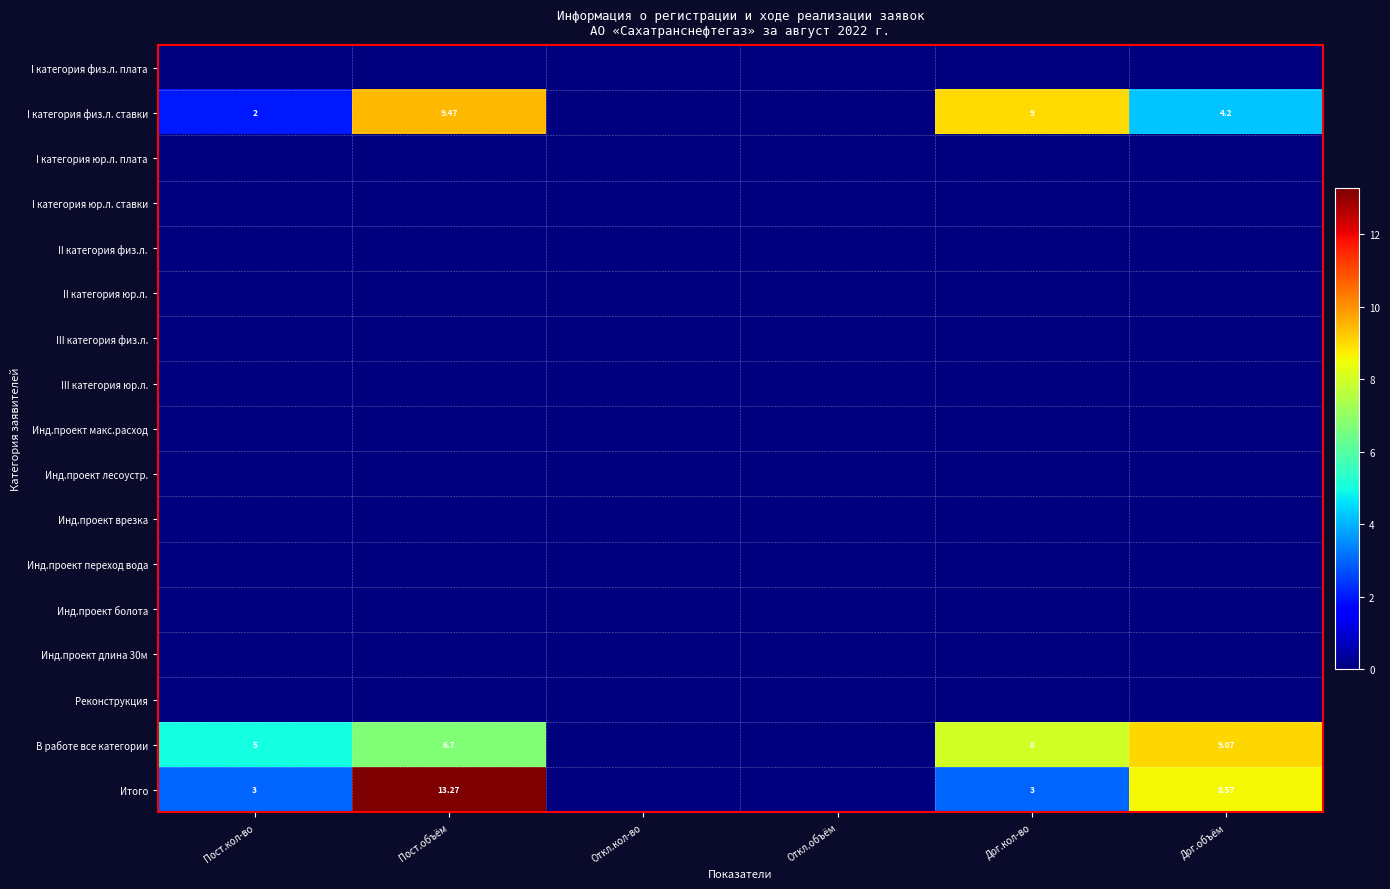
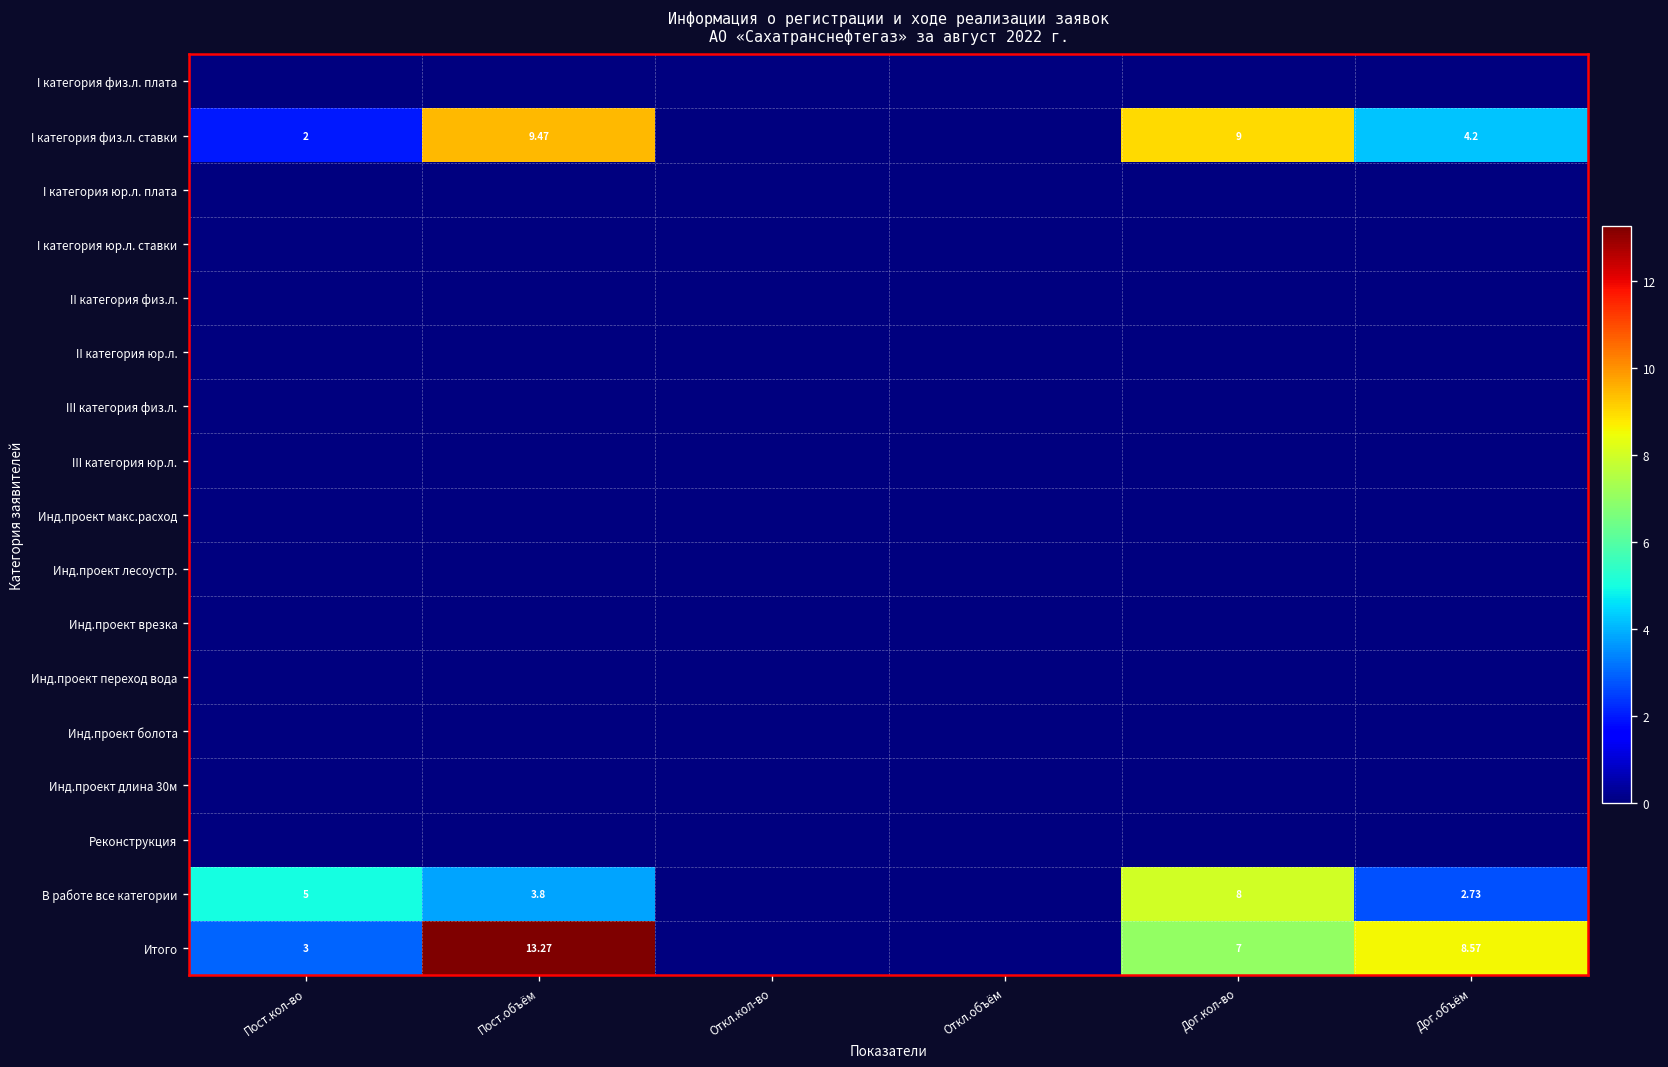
  {
    "I категория физ.л. ставки": {
      "Пост.кол-во": 2,
      "Пост.объём": 9.47,
      "Дог.кол-во": 9,
      "Дог.объём": 4.2
    },
    "В работе все категории": {
      "Пост.кол-во": 5,
-     "Пост.объём": 6.7,
+     "Пост.объём": 3.8,
      "Дог.кол-во": 8,
-     "Дог.объём": 9.07
+     "Дог.объём": 2.73
    },
    "Итого": {
      "Пост.кол-во": 3,
      "Пост.объём": 13.27,
-     "Дог.кол-во": 3,
+     "Дог.кол-во": 7,
      "Дог.объём": 8.57
    }
  }
